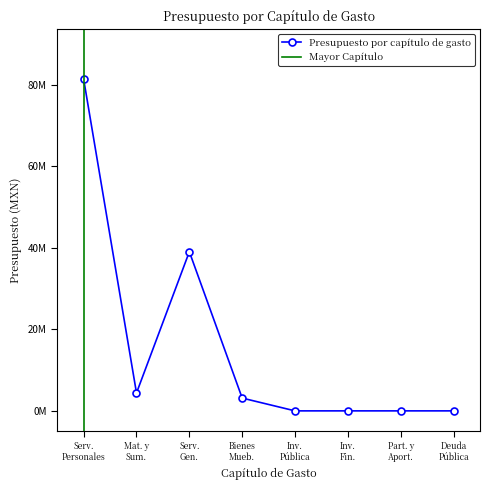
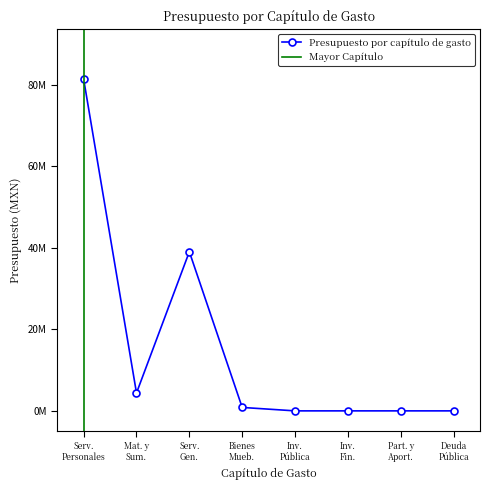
  {
    "Serv. Personales": 81000000,
    "Mat. y Sum.": 4000000,
    "Serv. Gen.": 39000000,
-   "Bienes Mueb.": 3000000,
+   "Bienes Mueb.": 1000000,
    "Inv. Pública": 0,
    "Inv. Fin.": 0,
    "Part. y Aport.": 0,
    "Deuda Pública": 0
  }
